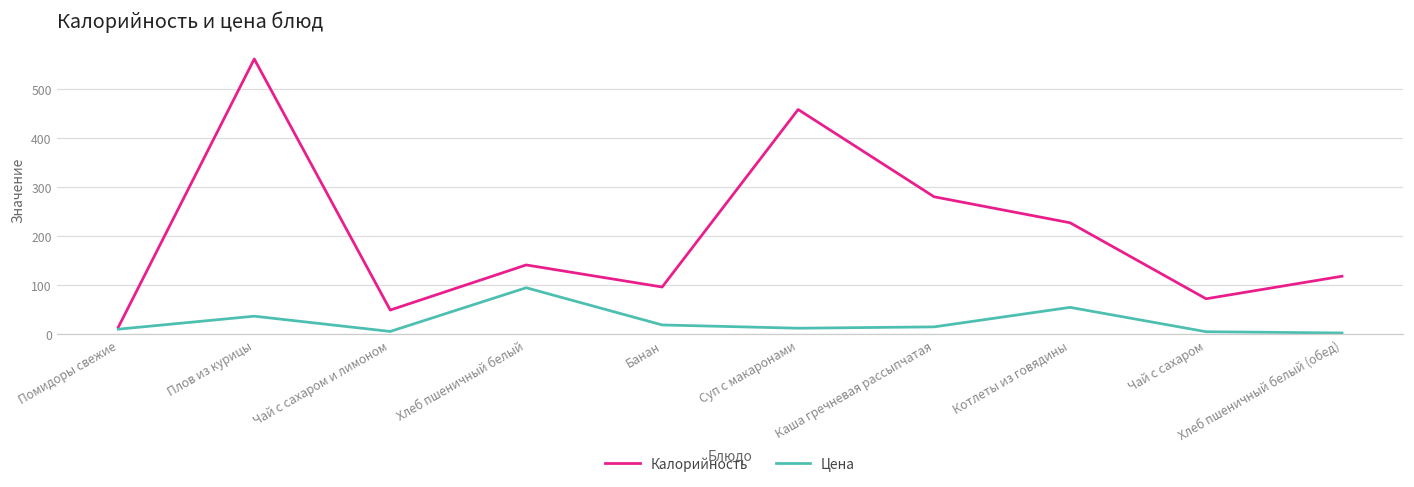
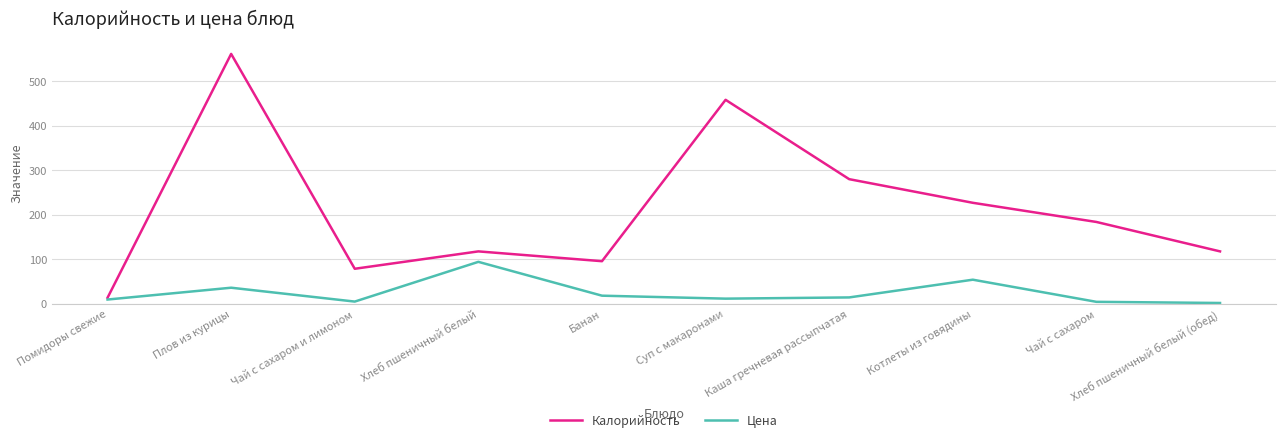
  {
    "Калорийность": {
      "Плов из курицы": 560,
-     "Чай с сахаром и лимоном": 50,
-     "Хлеб пшеничный белый": 140,
+     "Чай с сахаром и лимоном": 80,
+     "Хлеб пшеничный белый": 120,
      "Банан": 100,
      "Суп с макаронами": 460,
      "Каша гречневая рассыпчатая": 280,
      "Котлеты из говядины": 230,
-     "Чай с сахаром": 70,
+     "Чай с сахаром": 180,
      "Хлеб пшеничный белый (обед)": 120
    },
    "Цена": {
      "Плов из курицы": 40,
      "Чай с сахаром и лимоном": 10,
      "Хлеб пшеничный белый": 90,
      "Банан": 20,
      "Суп с макаронами": 10,
      "Каша гречневая рассыпчатая": 10,
      "Котлеты из говядины": 50,
      "Чай с сахаром": 0,
      "Хлеб пшеничный белый (обед)": 0
    }
  }
